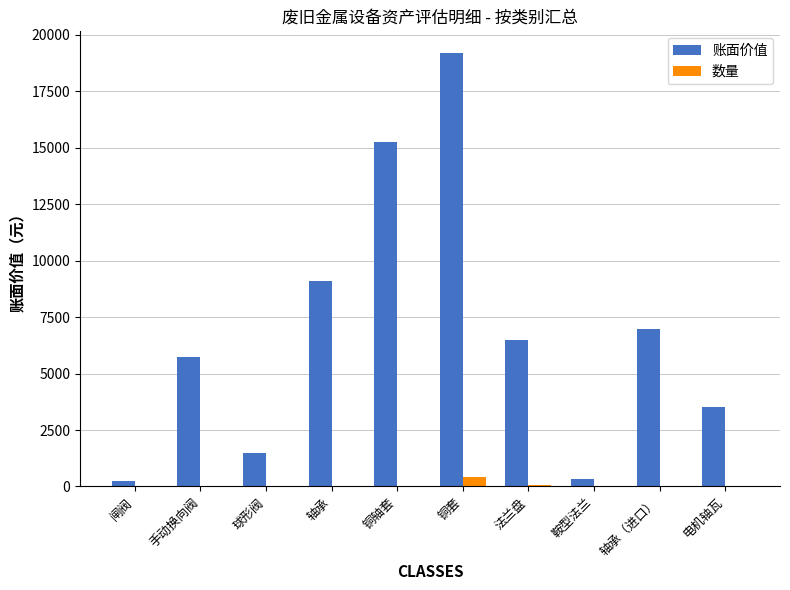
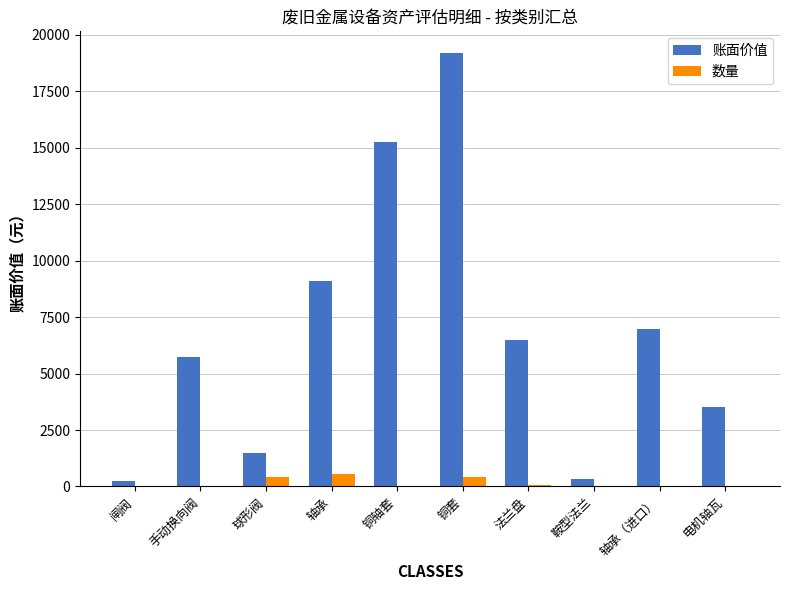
  {
    "账面价值": {
      "闸阀": 300,
      "手动换向阀": 5700,
      "球形阀": 1500,
      "轴承": 9100,
      "铜轴套": 15300,
      "铜套": 19200,
      "法兰盘": 6500,
      "鞍型法兰": 400,
      "轴承（进口）": 7000,
      "电机轴瓦": 3500
    },
    "数量": {
-     "球形阀": 0,
-     "轴承": 0,
+     "球形阀": 400,
+     "轴承": 500,
      "铜套": 400
    }
  }
